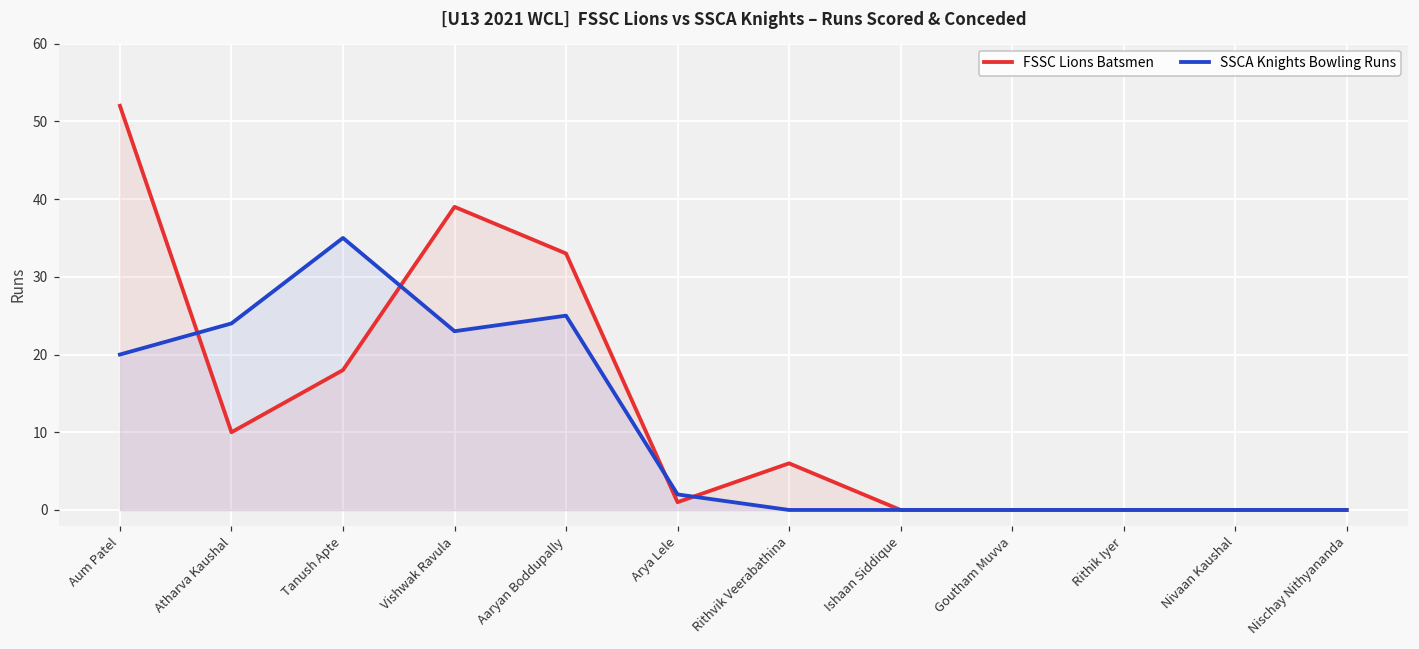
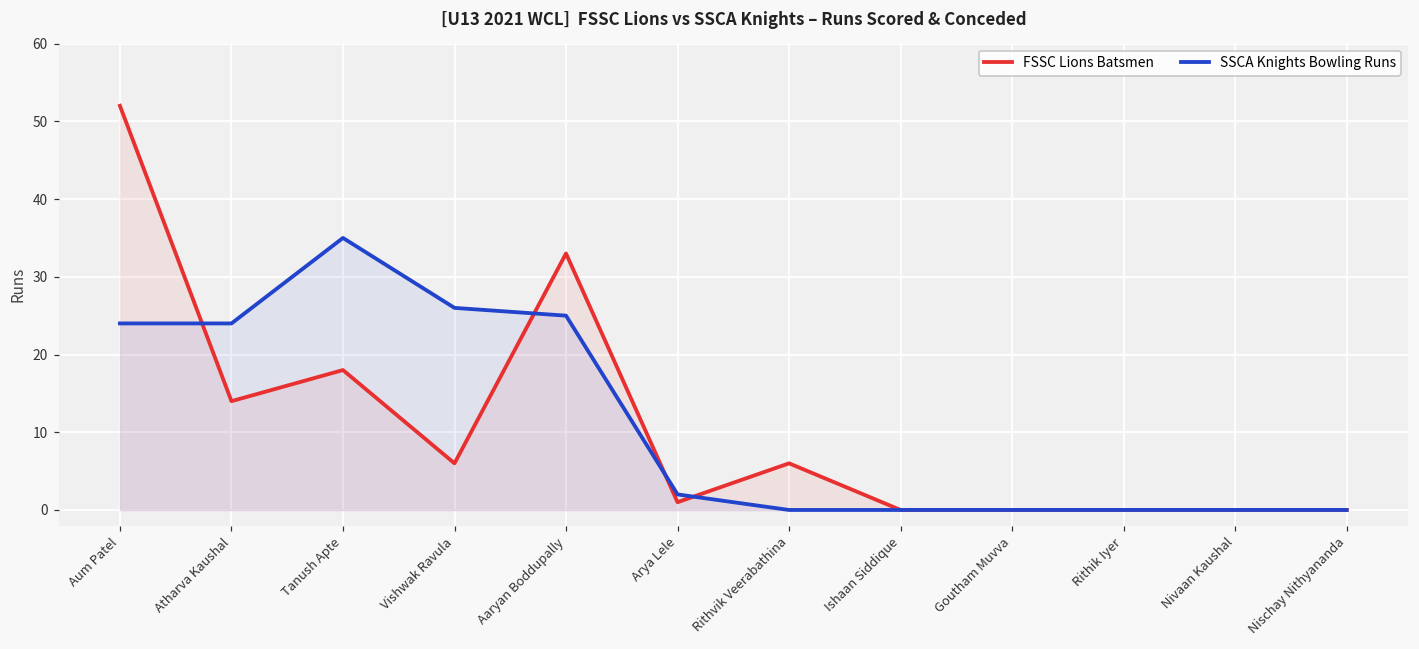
  {
    "FSSC Lions Batsmen": {
      "Aum Patel": 52,
-     "Atharva Kaushal": 10,
+     "Atharva Kaushal": 14,
      "Tanush Apte": 18,
-     "Vishwak Ravula": 39,
+     "Vishwak Ravula": 6,
      "Aaryan Boddupally": 33,
      "Arya Lele": 1,
      "Rithvik Veerabathina": 6
    },
    "SSCA Knights Bowling Runs": {
-     "Aum Patel": 20,
+     "Aum Patel": 24,
      "Atharva Kaushal": 24,
      "Tanush Apte": 35,
-     "Vishwak Ravula": 23,
+     "Vishwak Ravula": 26,
      "Aaryan Boddupally": 25,
      "Arya Lele": 2,
      "Rithvik Veerabathina": 0
    }
  }
